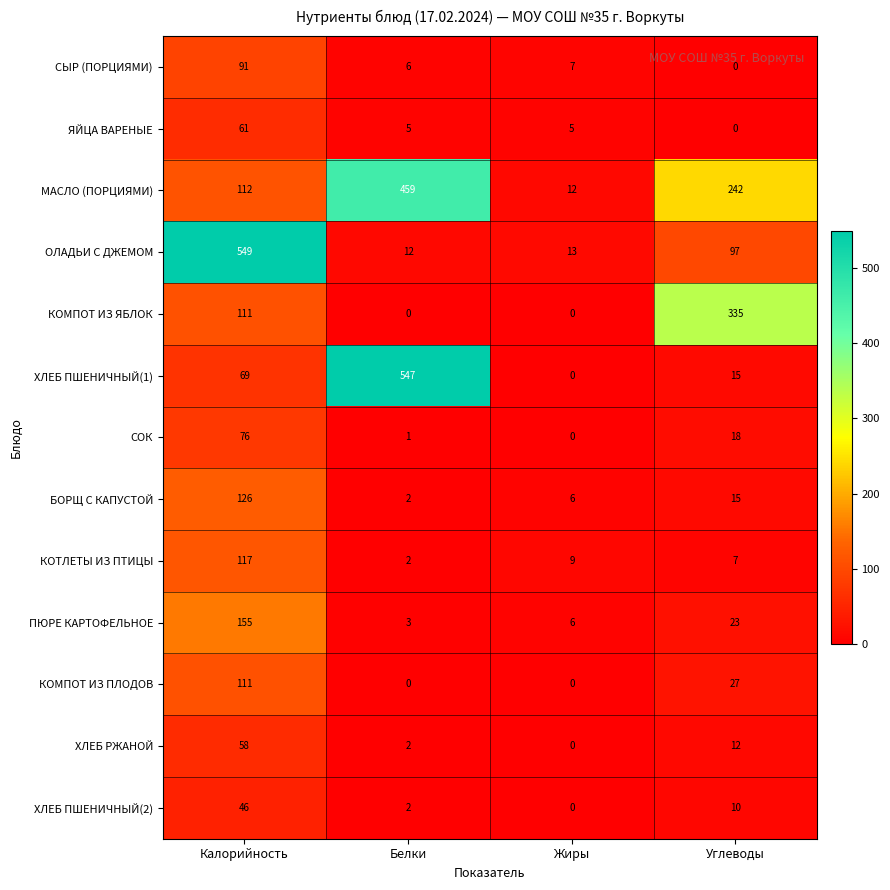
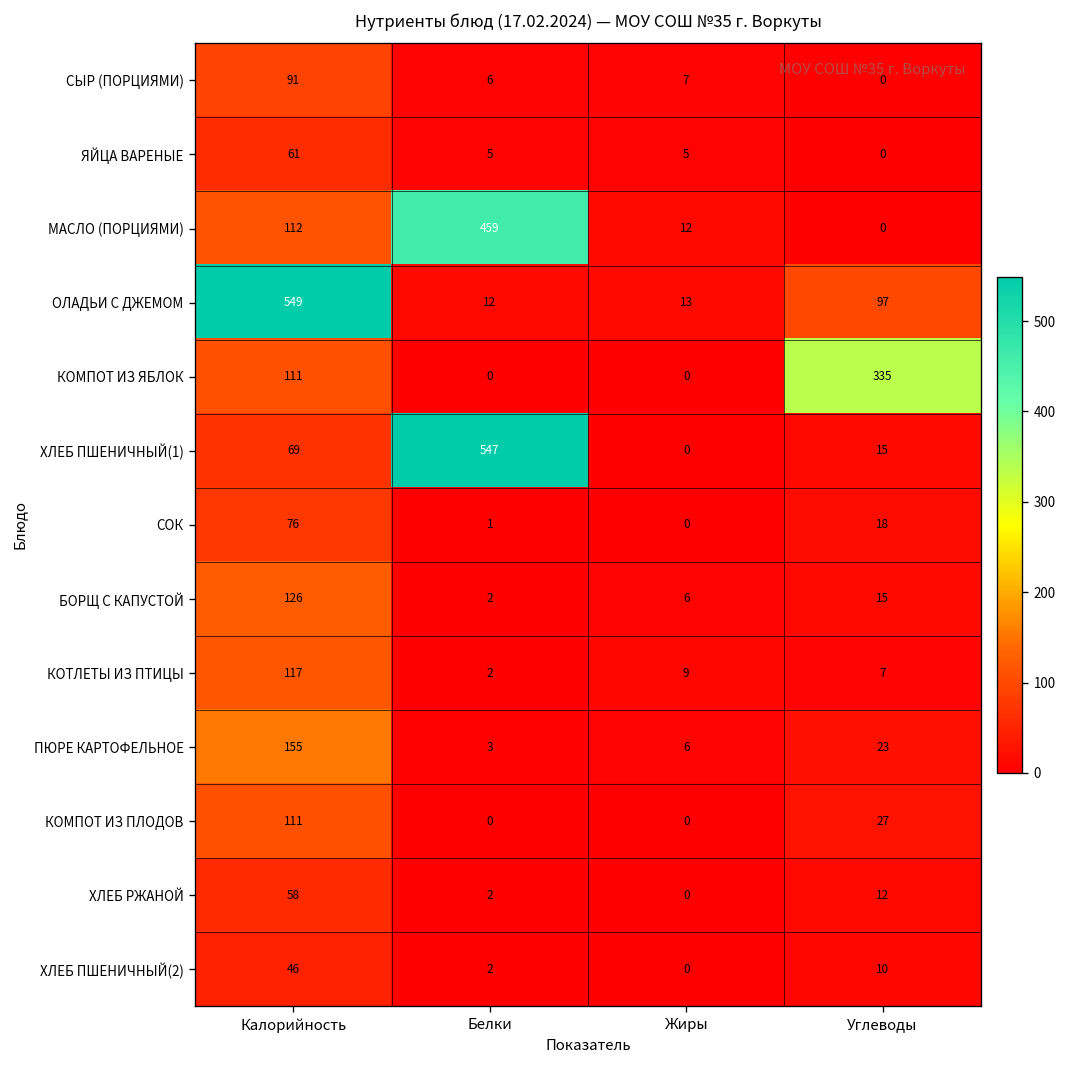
  {
    "СЫР (ПОРЦИЯМИ)": {
      "Калорийность": 91,
      "Белки": 6,
      "Жиры": 7,
      "Углеводы": 35
    },
    "ЯЙЦА ВАРЕНЫЕ": {
      "Калорийность": 61,
      "Белки": 5,
      "Жиры": 5,
      "Углеводы": 0
    },
    "МАСЛО (ПОРЦИЯМИ)": {
      "Калорийность": 112,
      "Белки": 459,
      "Жиры": 12,
-     "Углеводы": 242
+     "Углеводы": 0
    },
    "ОЛАДЬИ С ДЖЕМОМ": {
      "Калорийность": 549,
      "Белки": 12,
      "Жиры": 13,
      "Углеводы": 97
    },
    "КОМПОТ ИЗ ЯБЛОК": {
      "Калорийность": 111,
      "Белки": 0,
      "Жиры": 0,
      "Углеводы": 335
    },
    "ХЛЕБ ПШЕНИЧНЫЙ(1)": {
      "Калорийность": 69,
      "Белки": 547,
      "Жиры": 0,
      "Углеводы": 15
    },
    "СОК": {
      "Калорийность": 76,
      "Белки": 1,
      "Жиры": 0,
      "Углеводы": 18
    },
    "БОРЩ С КАПУСТОЙ": {
      "Калорийность": 126,
      "Белки": 2,
      "Жиры": 6,
      "Углеводы": 15
    },
    "КОТЛЕТЫ ИЗ ПТИЦЫ": {
      "Калорийность": 117,
      "Белки": 2,
      "Жиры": 9,
      "Углеводы": 7
    },
    "ПЮРЕ КАРТОФЕЛЬНОЕ": {
      "Калорийность": 155,
      "Белки": 3,
      "Жиры": 6,
      "Углеводы": 23
    },
    "КОМПОТ ИЗ ПЛОДОВ": {
      "Калорийность": 111,
      "Белки": 0,
      "Жиры": 0,
      "Углеводы": 27
    },
    "ХЛЕБ РЖАНОЙ": {
      "Калорийность": 58,
      "Белки": 2,
      "Жиры": 0,
      "Углеводы": 12
    },
    "ХЛЕБ ПШЕНИЧНЫЙ(2)": {
      "Калорийность": 46,
      "Белки": 2,
      "Жиры": 0,
      "Углеводы": 10
    }
  }
